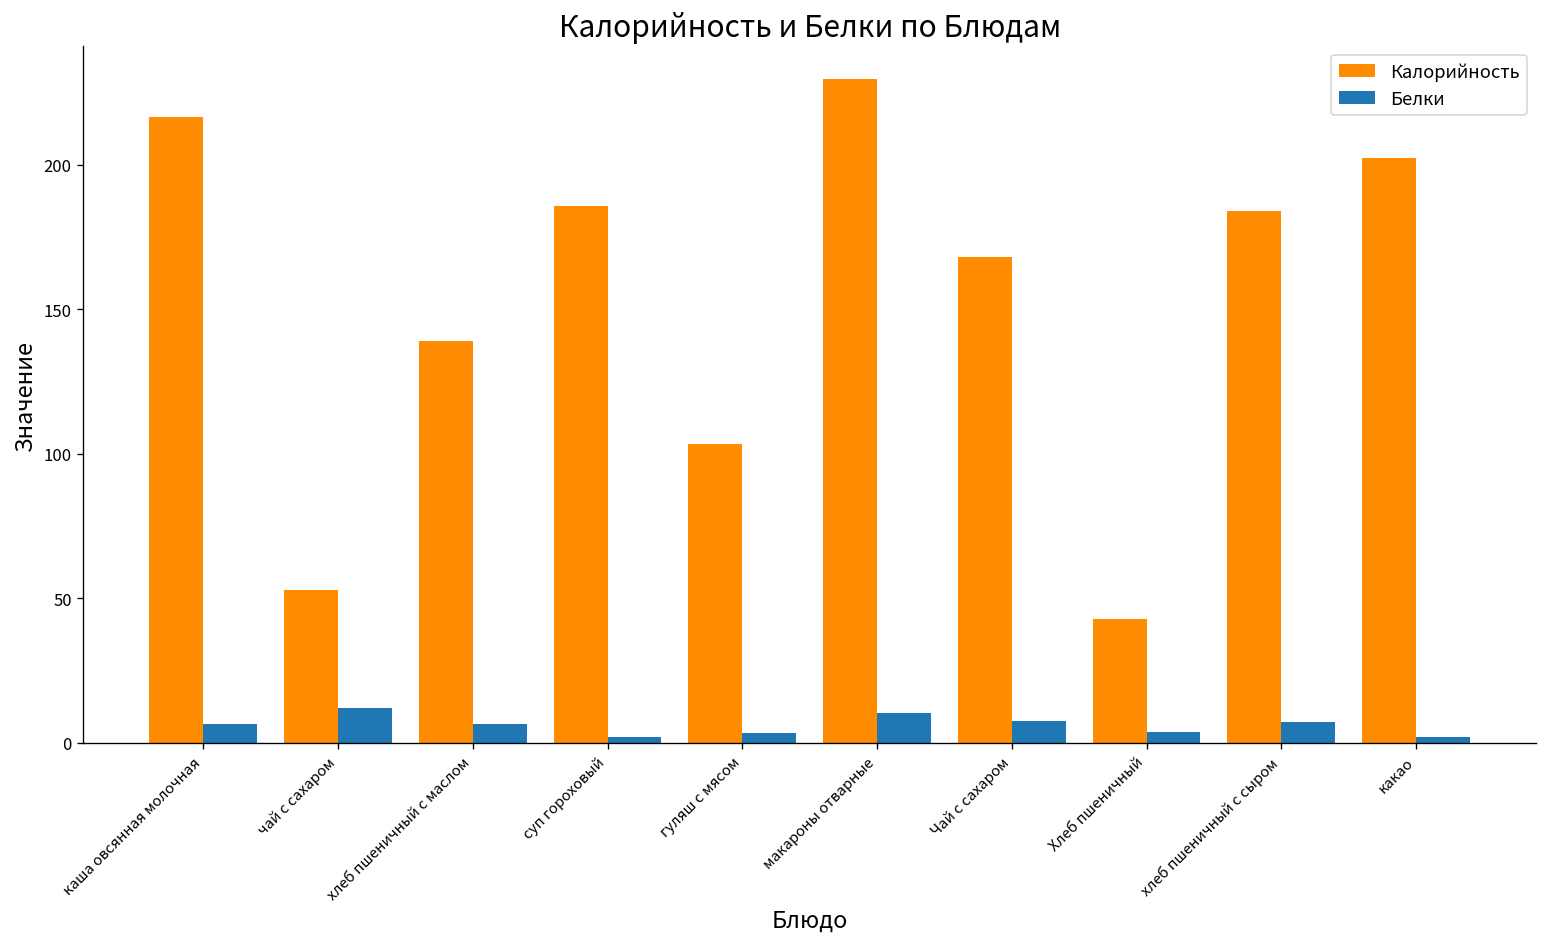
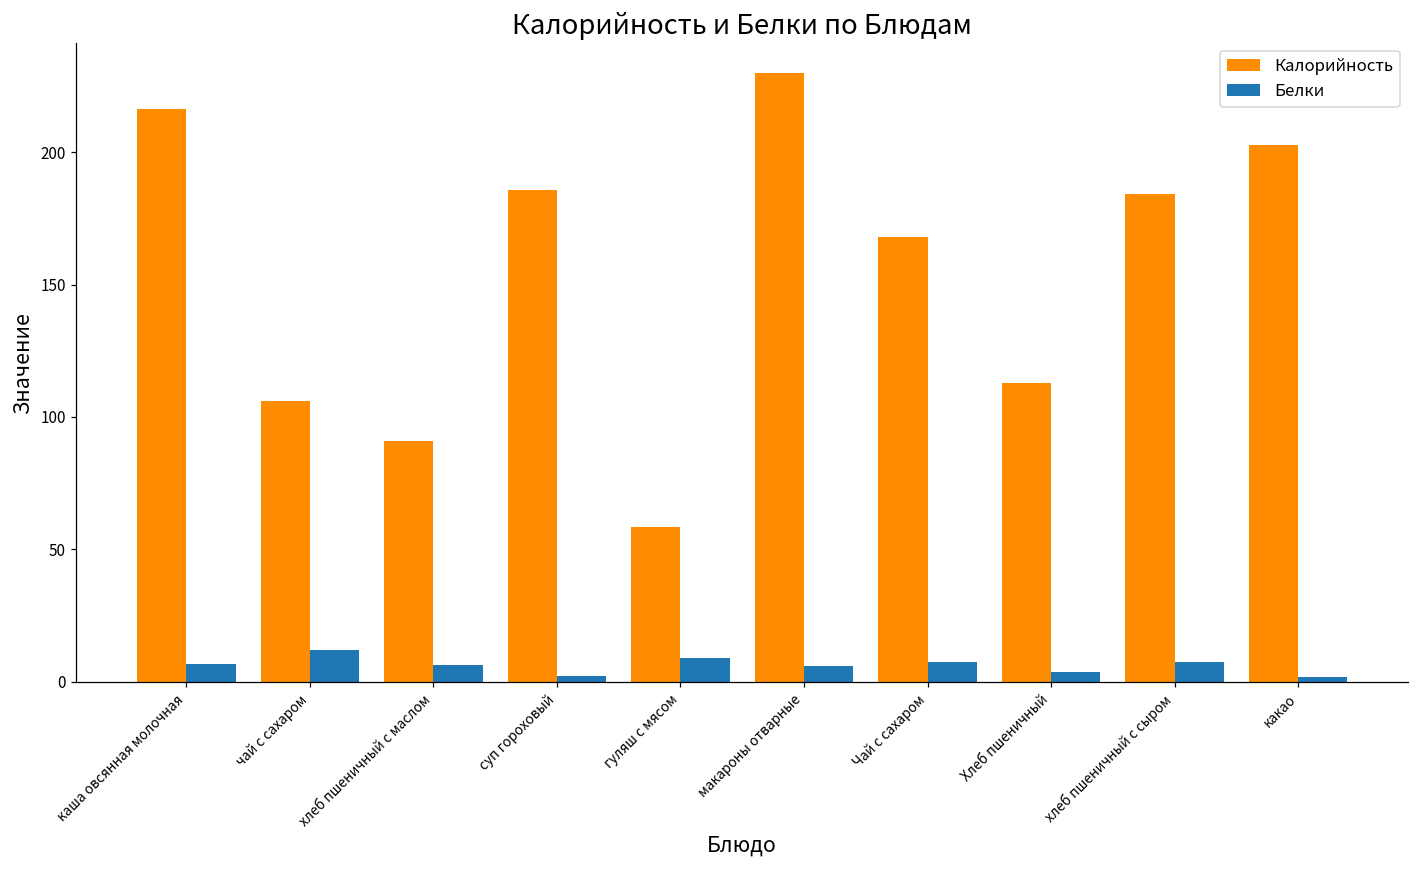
  {
    "Калорийность": {
      "каша овсянная молочная": 216,
-     "чай с сахаром": 53,
-     "хлеб пшеничный с маслом": 139,
+     "чай с сахаром": 106,
+     "хлеб пшеничный с маслом": 91,
      "суп гороховый": 186,
-     "гуляш с мясом": 103,
+     "гуляш с мясом": 59,
      "макароны отварные": 230,
      "Чай с сахаром": 168,
-     "Хлеб пшеничный": 43,
+     "Хлеб пшеничный": 113,
      "хлеб пшеничный с сыром": 184,
      "какао": 203
    },
    "Белки": {
      "каша овсянная молочная": 7,
      "чай с сахаром": 12,
      "хлеб пшеничный с маслом": 6,
      "суп гороховый": 2,
-     "гуляш с мясом": 3,
-     "макароны отварные": 10,
+     "гуляш с мясом": 9,
+     "макароны отварные": 6,
      "Чай с сахаром": 8,
      "Хлеб пшеничный": 4,
      "хлеб пшеничный с сыром": 7,
      "какао": 2
    }
  }
